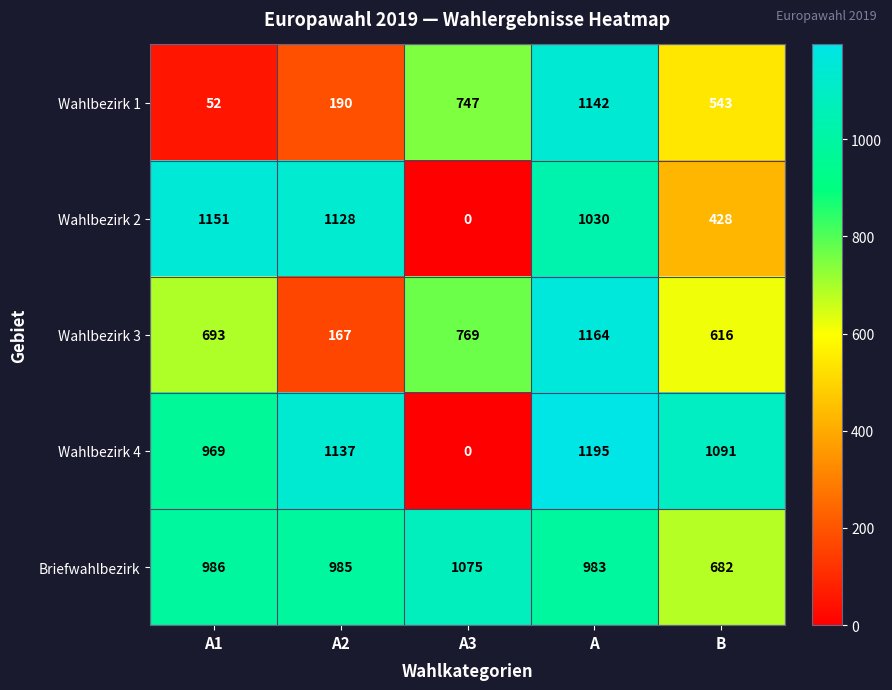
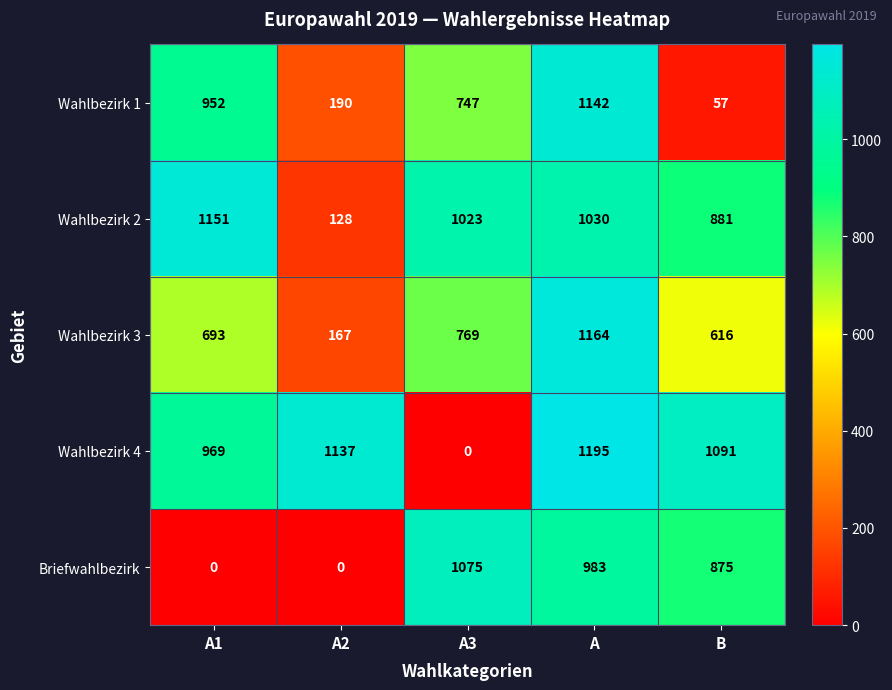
  {
    "Wahlbezirk 1": {
-     "A1": 52,
+     "A1": 952,
      "A2": 190,
      "A3": 747,
      "A": 1142,
-     "B": 543
+     "B": 57
    },
    "Wahlbezirk 2": {
      "A1": 1151,
-     "A2": 1128,
-     "A3": 0,
+     "A2": 128,
+     "A3": 1023,
      "A": 1030,
-     "B": 428
+     "B": 881
    },
    "Wahlbezirk 3": {
      "A1": 693,
      "A2": 167,
      "A3": 769,
      "A": 1164,
      "B": 616
    },
    "Wahlbezirk 4": {
      "A1": 969,
      "A2": 1137,
      "A3": 0,
      "A": 1195,
      "B": 1091
    },
    "Briefwahlbezirk": {
-     "A1": 986,
-     "A2": 985,
+     "A1": 0,
+     "A2": 0,
      "A3": 1075,
      "A": 983,
-     "B": 682
+     "B": 875
    }
  }
